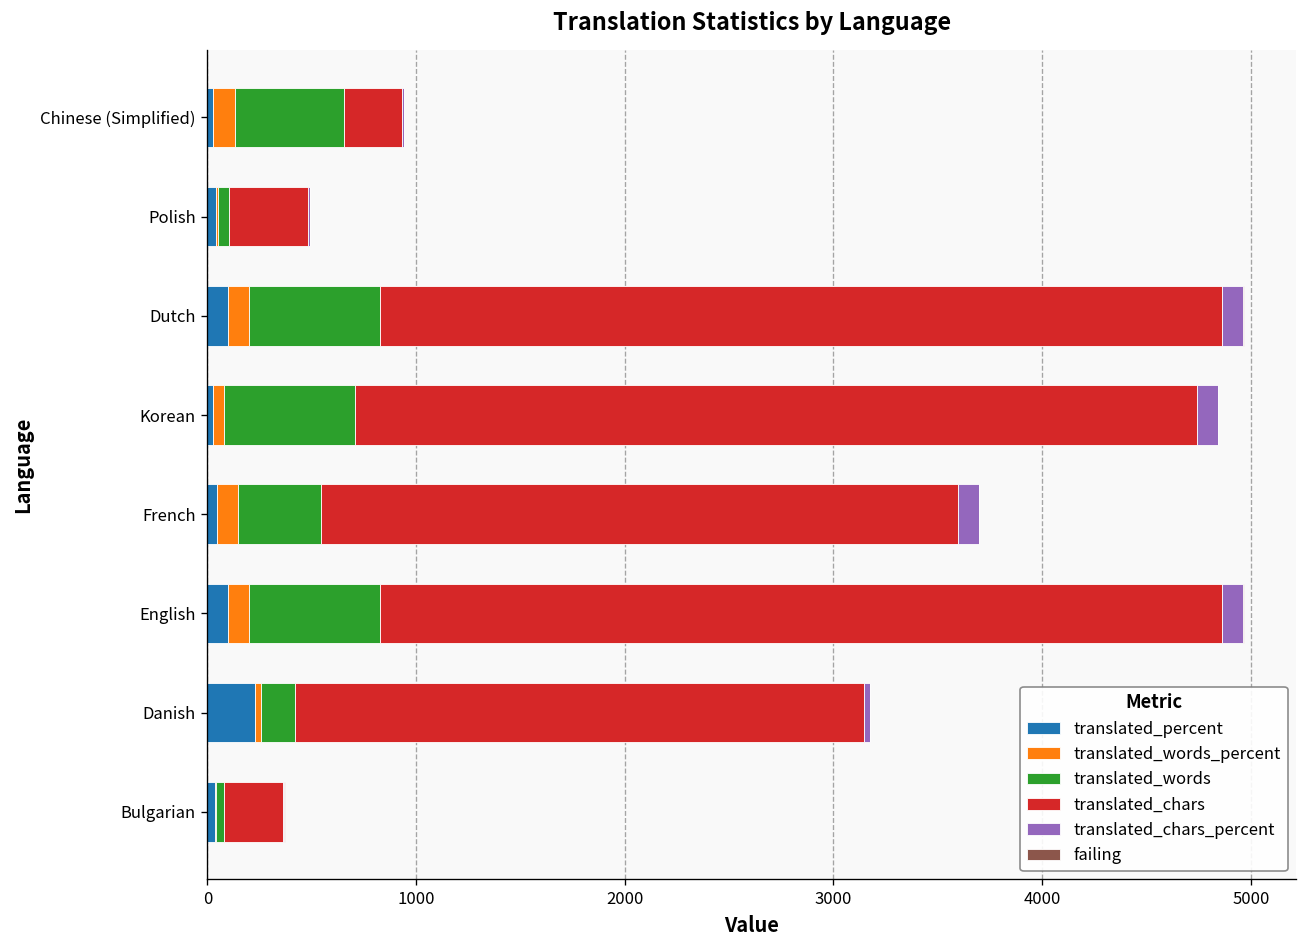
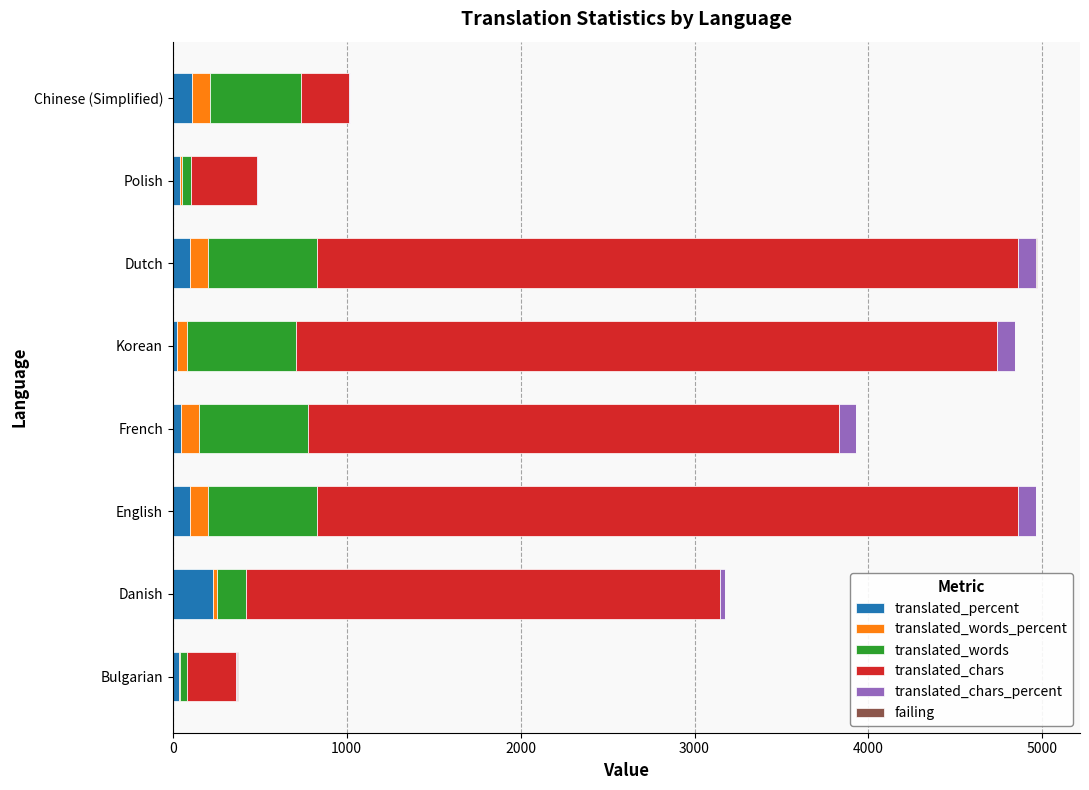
  {
    "translated_percent": {
-     "Chinese (Simplified)": 30,
+     "Chinese (Simplified)": 110,
      "Polish": 40,
      "Dutch": 100,
      "Korean": 30,
      "French": 50,
      "English": 100,
      "Danish": 230,
      "Bulgarian": 40
    },
    "translated_words_percent": {
      "Chinese (Simplified)": 100,
      "Dutch": 100,
      "Korean": 50,
      "French": 100,
      "English": 100,
      "Danish": 30
    },
    "translated_words": {
      "Chinese (Simplified)": 520,
      "Polish": 50,
      "Dutch": 630,
      "Korean": 630,
-     "French": 400,
+     "French": 630,
      "English": 630,
      "Danish": 170,
      "Bulgarian": 40
    },
    "translated_chars": {
      "Chinese (Simplified)": 280,
      "Polish": 380,
      "Dutch": 4030,
      "Korean": 4030,
      "French": 3050,
      "English": 4030,
      "Danish": 2730,
      "Bulgarian": 280
    },
    "translated_chars_percent": {
      "Dutch": 100,
      "Korean": 100,
      "French": 100,
      "English": 100,
      "Danish": 30
    },
    "failing": {
      "Chinese (Simplified)": 0,
      "Polish": 0,
      "Korean": 0,
      "French": 0
    }
  }
